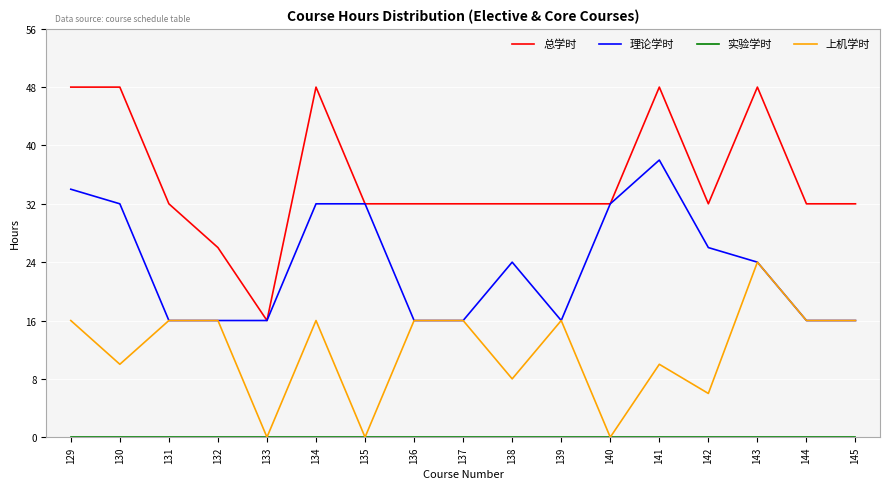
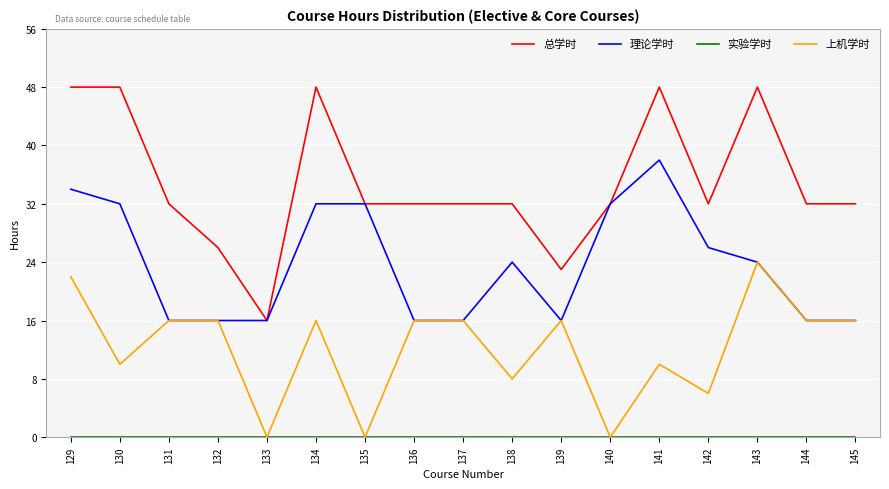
  {
    "总学时": {
      "129": 48,
      "130": 48,
      "131": 32,
      "132": 26,
      "134": 48,
      "136": 32,
      "137": 32,
      "138": 32,
-     "139": 32,
+     "139": 23,
      "141": 48,
      "142": 32,
      "143": 48,
      "144": 32,
      "145": 32
    },
    "理论学时": {
      "129": 34,
      "130": 32,
      "134": 32,
      "138": 24,
      "141": 38,
      "142": 26
    },
    "实验学时": {
      "129": 0,
      "130": 0,
      "131": 0,
      "132": 0,
      "134": 0,
      "136": 0,
      "137": 0,
      "138": 0,
      "139": 0,
      "141": 0,
      "142": 0,
      "143": 0,
      "144": 0,
      "145": 0
    },
    "上机学时": {
-     "129": 16,
+     "129": 22,
      "130": 10,
      "134": 16,
      "138": 8,
      "141": 10,
      "142": 6
    }
  }
